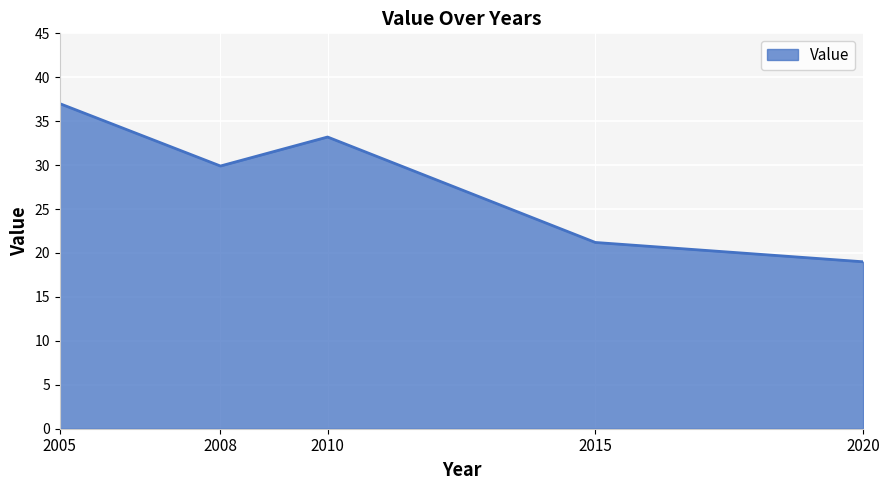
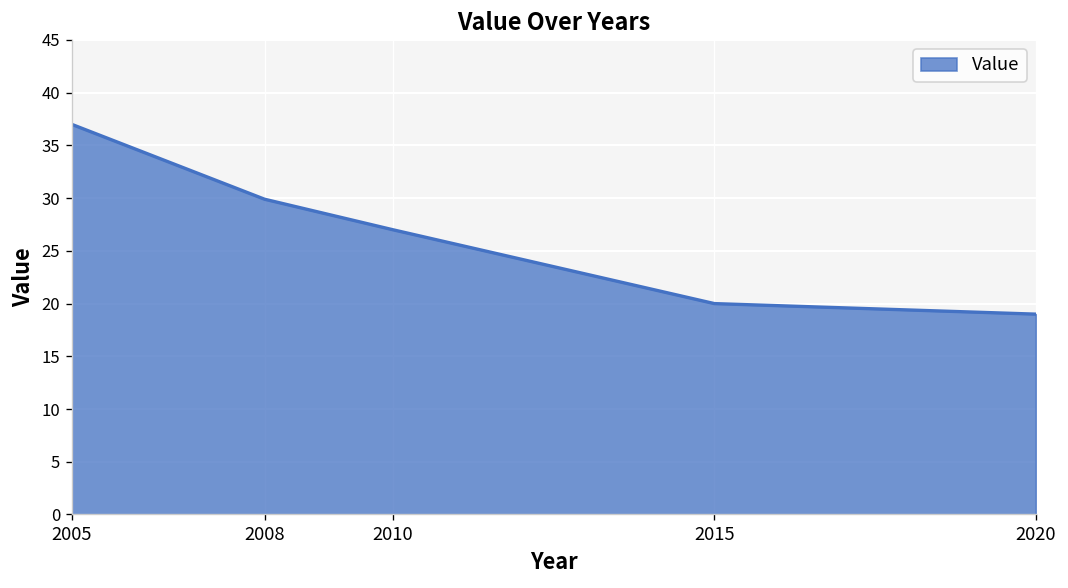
  {
    "2005": 37,
    "2008": 30,
-   "2010": 33,
-   "2015": 21,
+   "2010": 27,
+   "2015": 20,
    "2020": 19
  }
